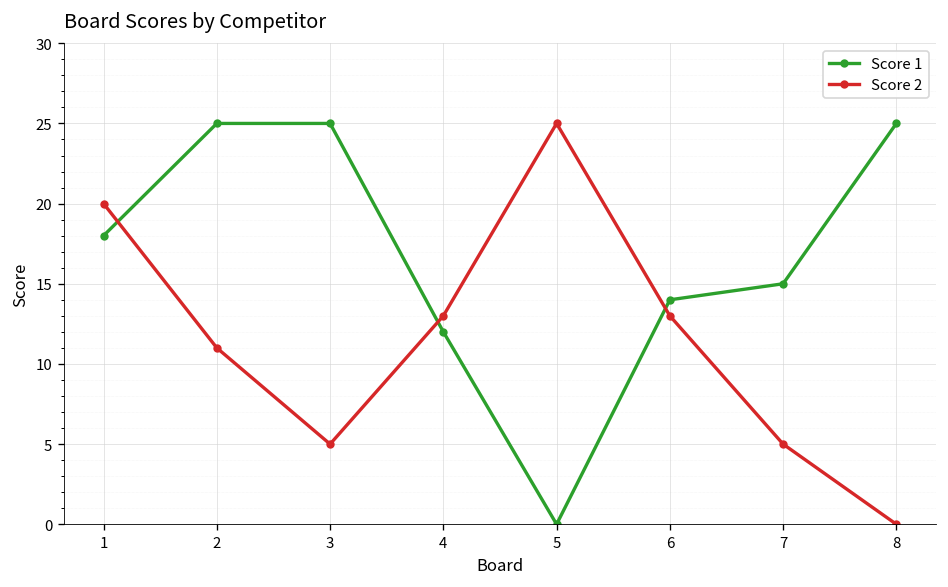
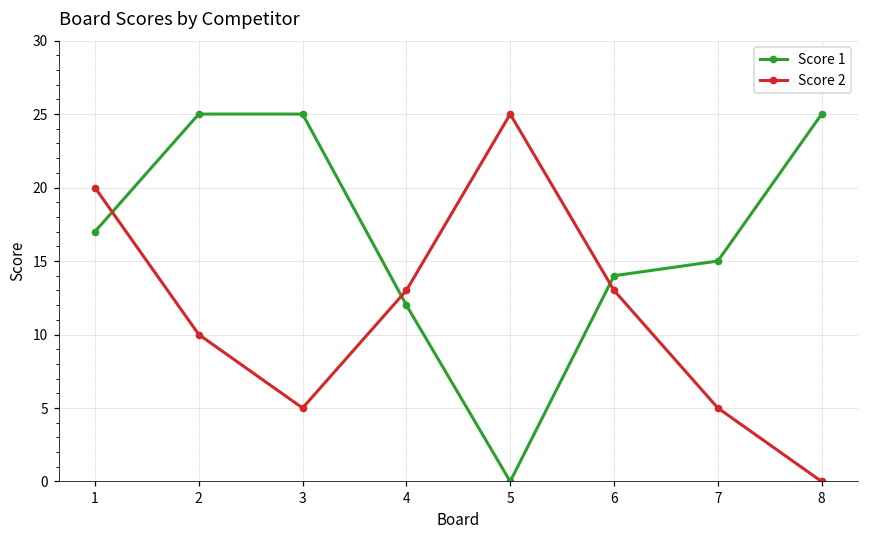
  {
    "Score 1": {
-     "1": 18,
+     "1": 17,
      "2": 25,
      "3": 25,
      "4": 12,
      "5": 0,
      "6": 14,
      "7": 15,
      "8": 25
    },
    "Score 2": {
      "1": 20,
-     "2": 11,
+     "2": 10,
      "3": 5,
      "4": 13,
      "5": 25,
      "6": 13,
      "7": 5,
      "8": 0
    }
  }
